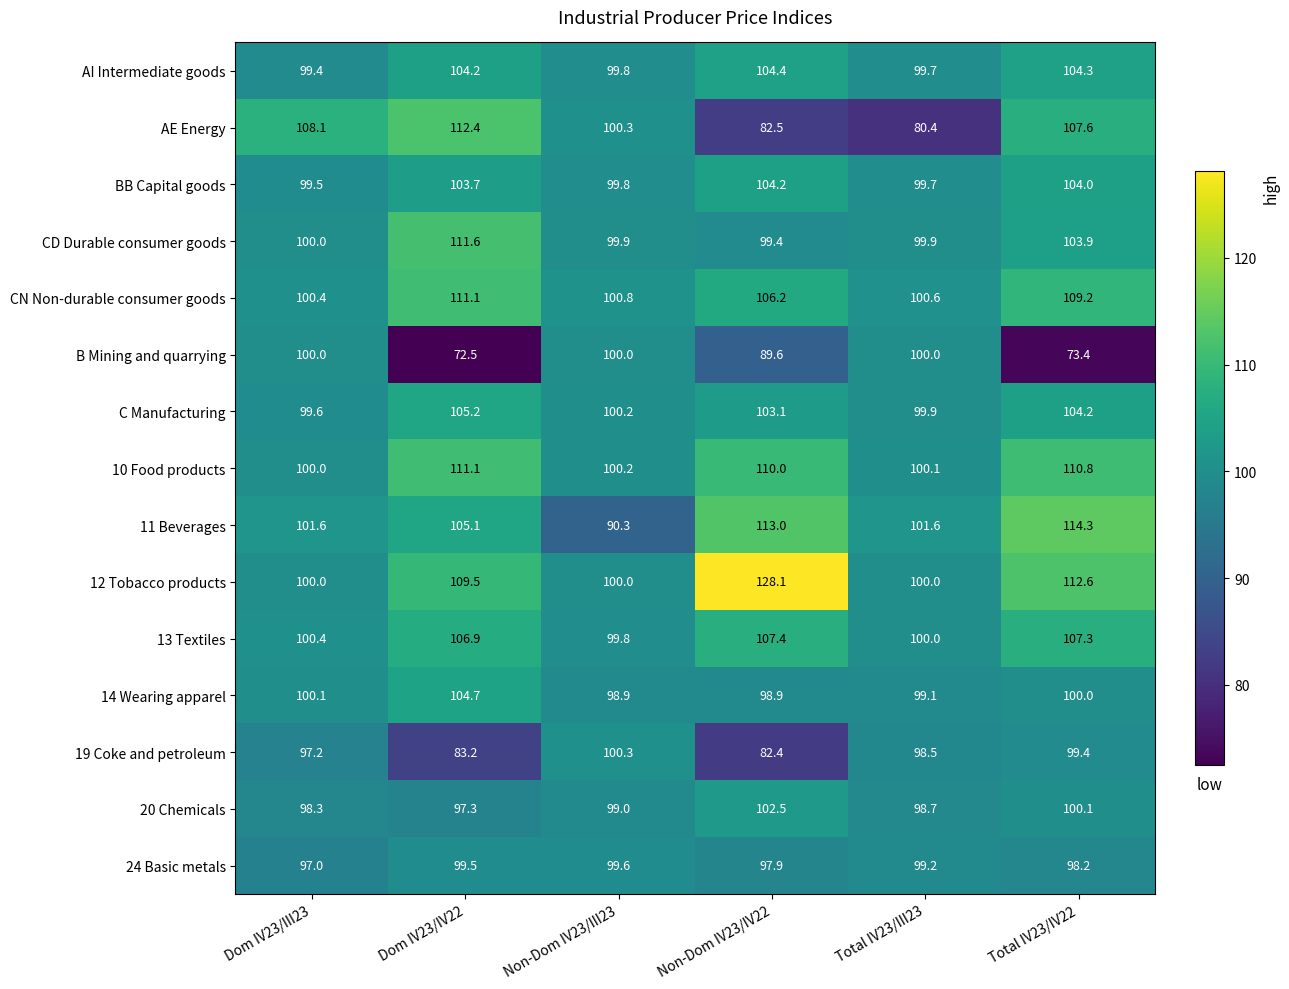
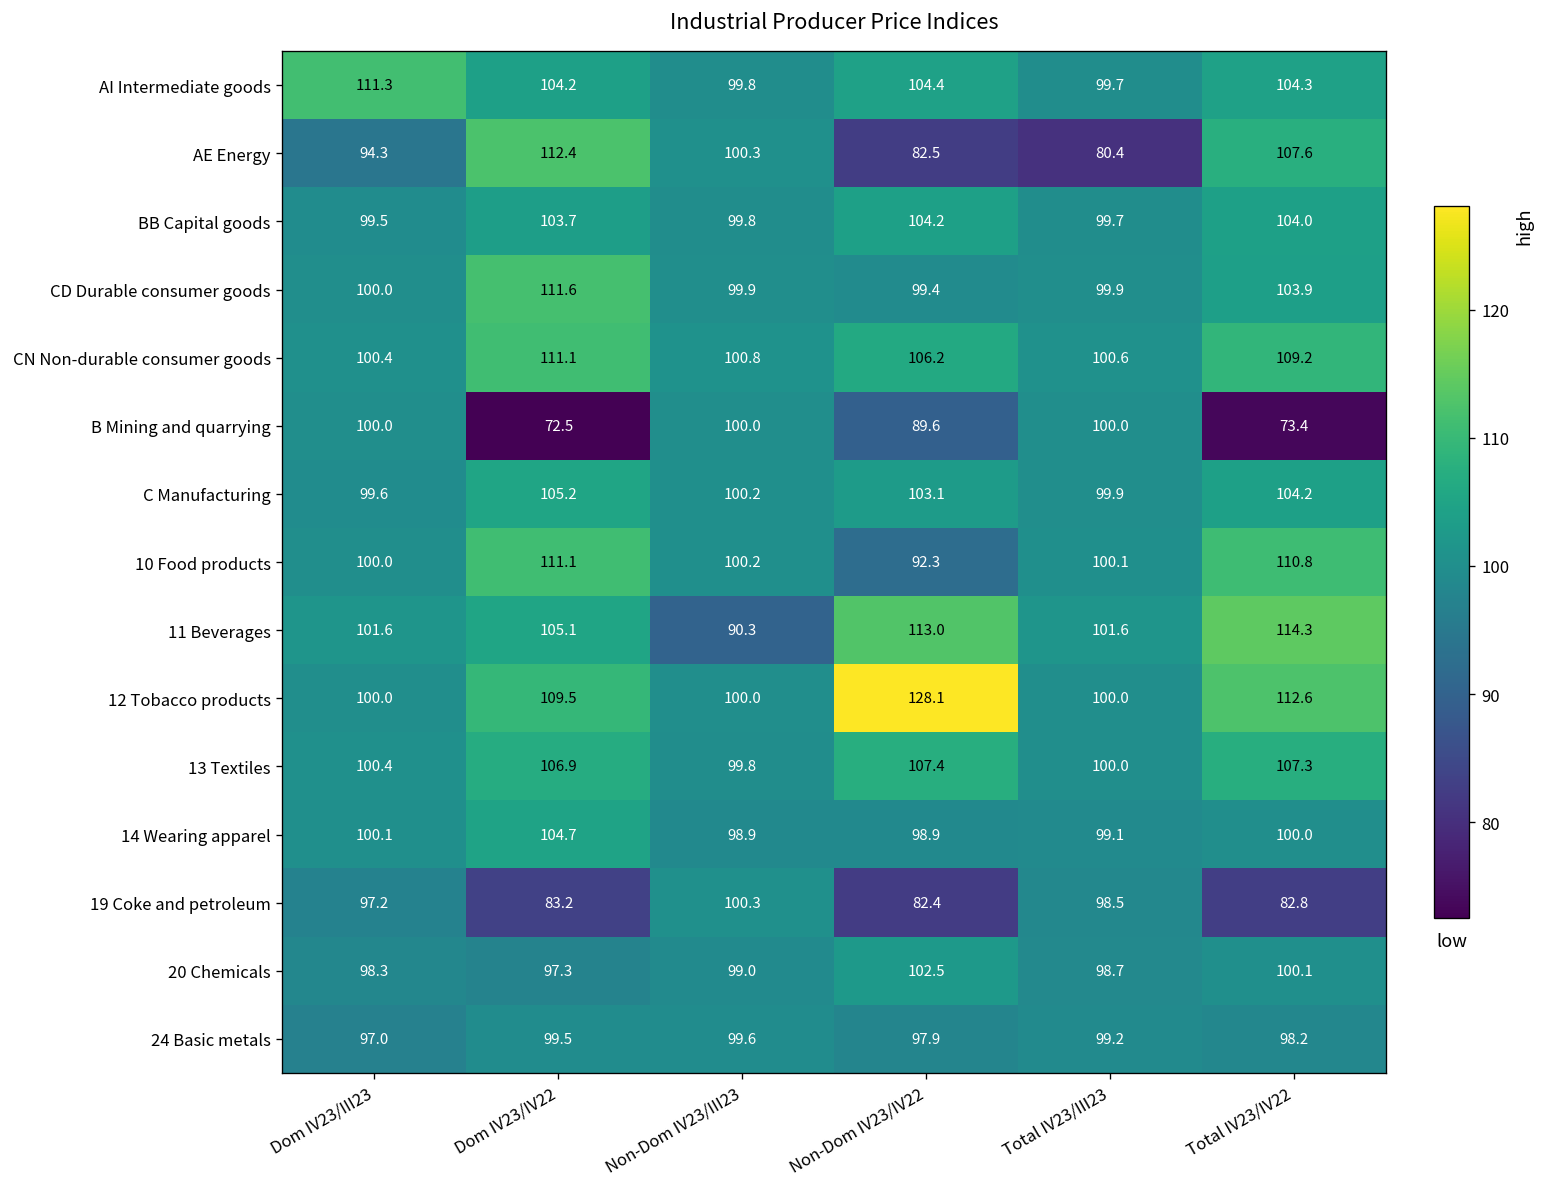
  {
    "AI Intermediate goods": {
-     "Dom IV23/III23": 99.4,
+     "Dom IV23/III23": 111.3,
      "Dom IV23/IV22": 104.2,
      "Non-Dom IV23/III23": 99.8,
      "Non-Dom IV23/IV22": 104.4,
      "Total IV23/III23": 99.7,
      "Total IV23/IV22": 104.3
    },
    "AE Energy": {
-     "Dom IV23/III23": 108.1,
+     "Dom IV23/III23": 94.3,
      "Dom IV23/IV22": 112.4,
      "Non-Dom IV23/III23": 100.3,
      "Non-Dom IV23/IV22": 82.5,
      "Total IV23/III23": 80.4,
      "Total IV23/IV22": 107.6
    },
    "BB Capital goods": {
      "Dom IV23/III23": 99.5,
      "Dom IV23/IV22": 103.7,
      "Non-Dom IV23/III23": 99.8,
      "Non-Dom IV23/IV22": 104.2,
      "Total IV23/III23": 99.7,
      "Total IV23/IV22": 104.0
    },
    "CD Durable consumer goods": {
      "Dom IV23/III23": 100.0,
      "Dom IV23/IV22": 111.6,
      "Non-Dom IV23/III23": 99.9,
      "Non-Dom IV23/IV22": 99.4,
      "Total IV23/III23": 99.9,
      "Total IV23/IV22": 103.9
    },
    "CN Non-durable consumer goods": {
      "Dom IV23/III23": 100.4,
      "Dom IV23/IV22": 111.1,
      "Non-Dom IV23/III23": 100.8,
      "Non-Dom IV23/IV22": 106.2,
      "Total IV23/III23": 100.6,
      "Total IV23/IV22": 109.2
    },
    "B Mining and quarrying": {
      "Dom IV23/III23": 100.0,
      "Dom IV23/IV22": 72.5,
      "Non-Dom IV23/III23": 100.0,
      "Non-Dom IV23/IV22": 89.6,
      "Total IV23/III23": 100.0,
      "Total IV23/IV22": 73.4
    },
    "C Manufacturing": {
      "Dom IV23/III23": 99.6,
      "Dom IV23/IV22": 105.2,
      "Non-Dom IV23/III23": 100.2,
      "Non-Dom IV23/IV22": 103.1,
      "Total IV23/III23": 99.9,
      "Total IV23/IV22": 104.2
    },
    "10 Food products": {
      "Dom IV23/III23": 100.0,
      "Dom IV23/IV22": 111.1,
      "Non-Dom IV23/III23": 100.2,
-     "Non-Dom IV23/IV22": 110.0,
+     "Non-Dom IV23/IV22": 92.3,
      "Total IV23/III23": 100.1,
      "Total IV23/IV22": 110.8
    },
    "11 Beverages": {
      "Dom IV23/III23": 101.6,
      "Dom IV23/IV22": 105.1,
      "Non-Dom IV23/III23": 90.3,
      "Non-Dom IV23/IV22": 113.0,
      "Total IV23/III23": 101.6,
      "Total IV23/IV22": 114.3
    },
    "12 Tobacco products": {
      "Dom IV23/III23": 100.0,
      "Dom IV23/IV22": 109.5,
      "Non-Dom IV23/III23": 100.0,
      "Non-Dom IV23/IV22": 128.1,
      "Total IV23/III23": 100.0,
      "Total IV23/IV22": 112.6
    },
    "13 Textiles": {
      "Dom IV23/III23": 100.4,
      "Dom IV23/IV22": 106.9,
      "Non-Dom IV23/III23": 99.8,
      "Non-Dom IV23/IV22": 107.4,
      "Total IV23/III23": 100.0,
      "Total IV23/IV22": 107.3
    },
    "14 Wearing apparel": {
      "Dom IV23/III23": 100.1,
      "Dom IV23/IV22": 104.7,
      "Non-Dom IV23/III23": 98.9,
      "Non-Dom IV23/IV22": 98.9,
      "Total IV23/III23": 99.1,
      "Total IV23/IV22": 100.0
    },
    "19 Coke and petroleum": {
      "Dom IV23/III23": 97.2,
      "Dom IV23/IV22": 83.2,
      "Non-Dom IV23/III23": 100.3,
      "Non-Dom IV23/IV22": 82.4,
      "Total IV23/III23": 98.5,
-     "Total IV23/IV22": 99.4
+     "Total IV23/IV22": 82.8
    },
    "20 Chemicals": {
      "Dom IV23/III23": 98.3,
      "Dom IV23/IV22": 97.3,
      "Non-Dom IV23/III23": 99.0,
      "Non-Dom IV23/IV22": 102.5,
      "Total IV23/III23": 98.7,
      "Total IV23/IV22": 100.1
    },
    "24 Basic metals": {
      "Dom IV23/III23": 97.0,
      "Dom IV23/IV22": 99.5,
      "Non-Dom IV23/III23": 99.6,
      "Non-Dom IV23/IV22": 97.9,
      "Total IV23/III23": 99.2,
      "Total IV23/IV22": 98.2
    }
  }
